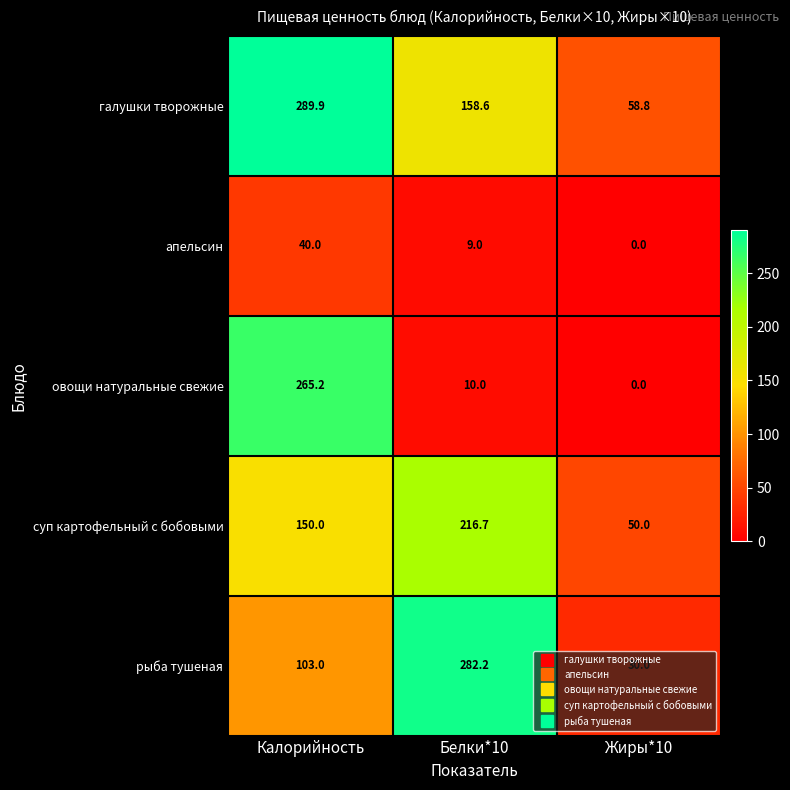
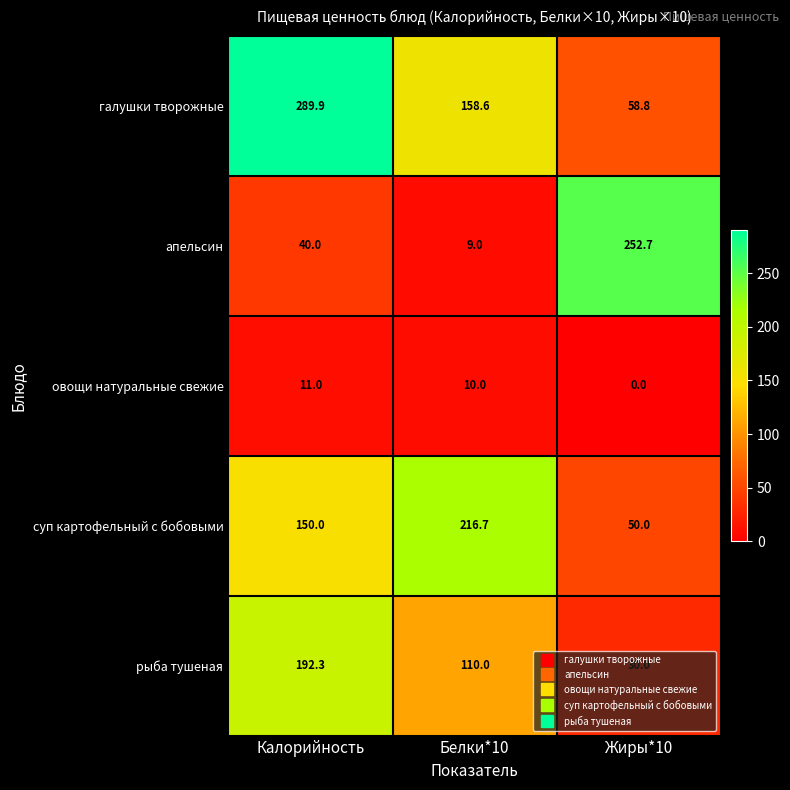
  {
    "галушки творожные": {
      "Калорийность": 289.9,
      "Белки*10": 158.6,
      "Жиры*10": 58.8
    },
    "апельсин": {
      "Калорийность": 40.0,
      "Белки*10": 9.0,
-     "Жиры*10": 0.0
+     "Жиры*10": 252.7
    },
    "овощи натуральные свежие": {
-     "Калорийность": 265.2,
+     "Калорийность": 11.0,
      "Белки*10": 10.0,
      "Жиры*10": 0.0
    },
    "суп картофельный с бобовыми": {
      "Калорийность": 150.0,
      "Белки*10": 216.7,
      "Жиры*10": 50.0
    },
    "рыба тушеная": {
-     "Калорийность": 103.0,
-     "Белки*10": 282.2
+     "Калорийность": 192.3,
+     "Белки*10": 110.0
    }
  }
